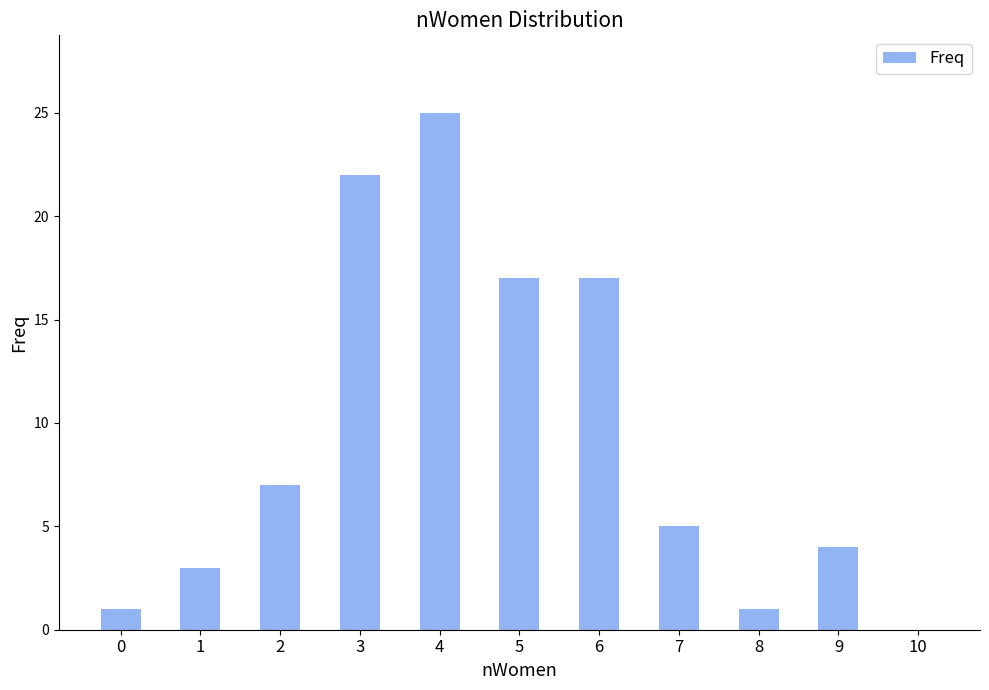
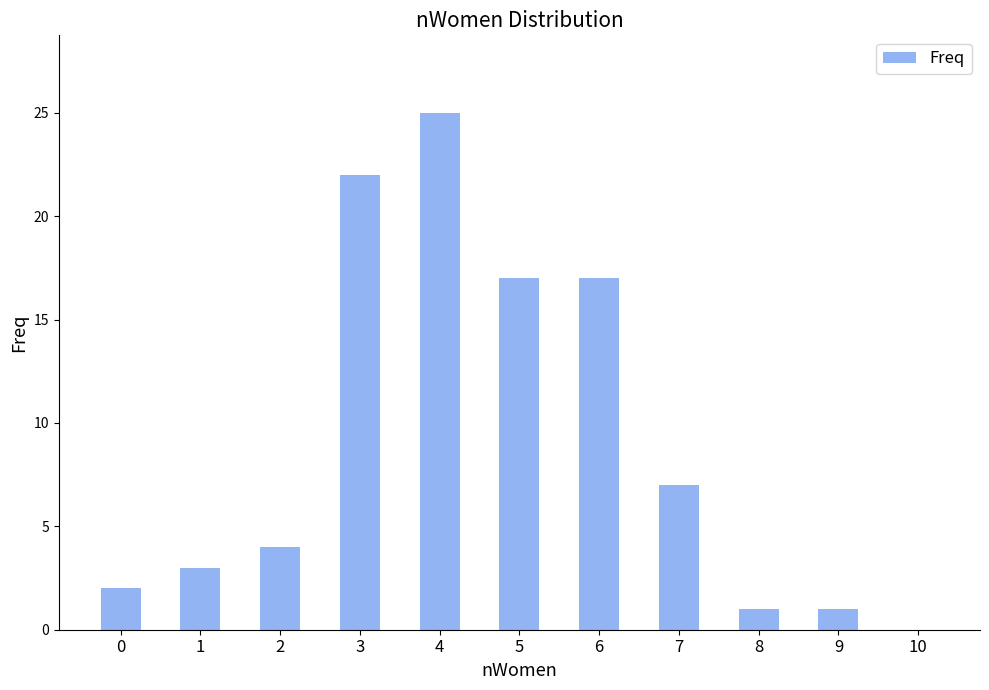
  {
-   "0": 1,
+   "0": 2,
    "1": 3,
-   "2": 7,
+   "2": 4,
    "3": 22,
    "4": 25,
    "5": 17,
    "6": 17,
-   "7": 5,
+   "7": 7,
    "8": 1,
-   "9": 4,
+   "9": 1,
    "10": 0
  }
